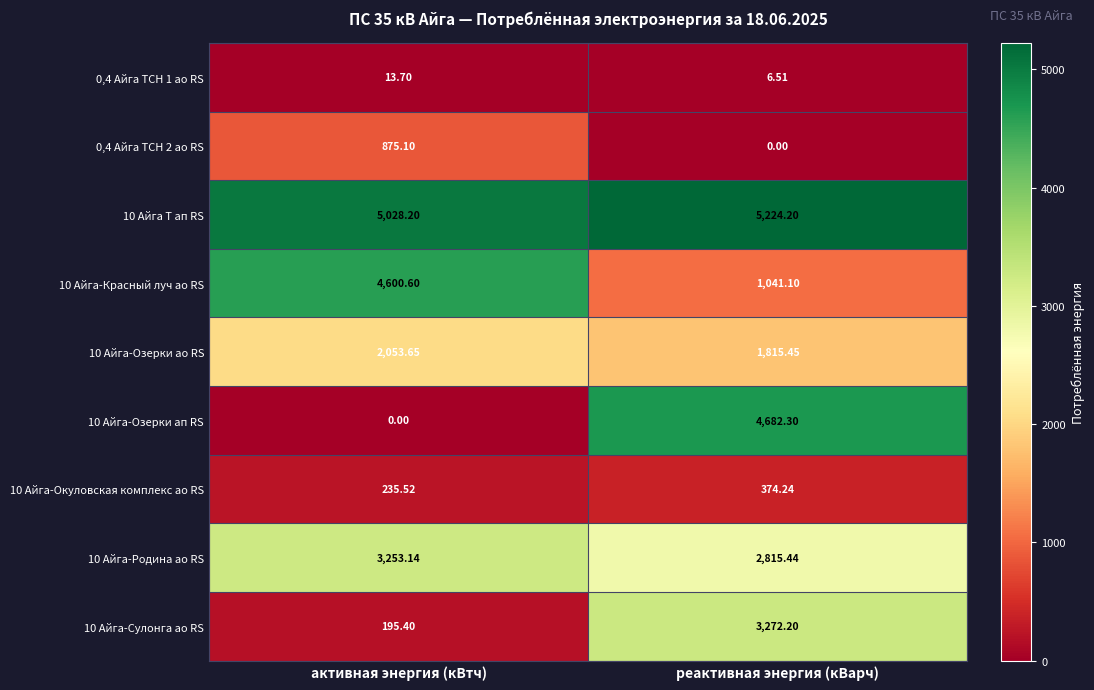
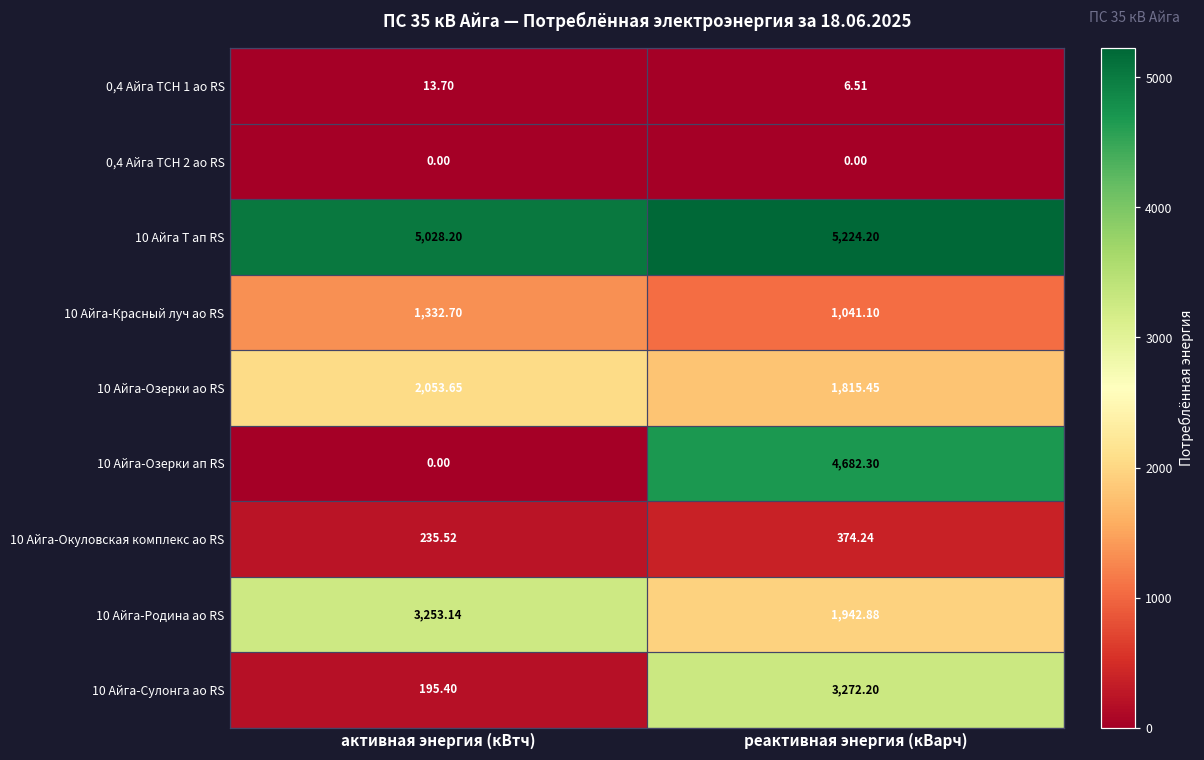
  {
    "0,4 Айга ТСН 1 ао RS": {
      "активная энергия (кВтч)": "13.70",
      "реактивная энергия (кВарч)": "6.51"
    },
    "0,4 Айга ТСН 2 ао RS": {
-     "активная энергия (кВтч)": "875.10",
+     "активная энергия (кВтч)": "0.00",
      "реактивная энергия (кВарч)": "0.00"
    },
    "10 Айга Т ап RS": {
      "активная энергия (кВтч)": "5,028.20",
      "реактивная энергия (кВарч)": "5,224.20"
    },
    "10 Айга-Красный луч ао RS": {
-     "активная энергия (кВтч)": "4,600.60",
+     "активная энергия (кВтч)": "1,332.70",
      "реактивная энергия (кВарч)": "1,041.10"
    },
    "10 Айга-Озерки ао RS": {
      "активная энергия (кВтч)": "2,053.65",
      "реактивная энергия (кВарч)": "1,815.45"
    },
    "10 Айга-Озерки ап RS": {
      "активная энергия (кВтч)": "0.00",
      "реактивная энергия (кВарч)": "4,682.30"
    },
    "10 Айга-Окуловская комплекс ао RS": {
      "активная энергия (кВтч)": "235.52",
      "реактивная энергия (кВарч)": "374.24"
    },
    "10 Айга-Родина ао RS": {
      "активная энергия (кВтч)": "3,253.14",
-     "реактивная энергия (кВарч)": "2,815.44"
+     "реактивная энергия (кВарч)": "1,942.88"
    },
    "10 Айга-Сулонга ао RS": {
      "активная энергия (кВтч)": "195.40",
      "реактивная энергия (кВарч)": "3,272.20"
    }
  }
